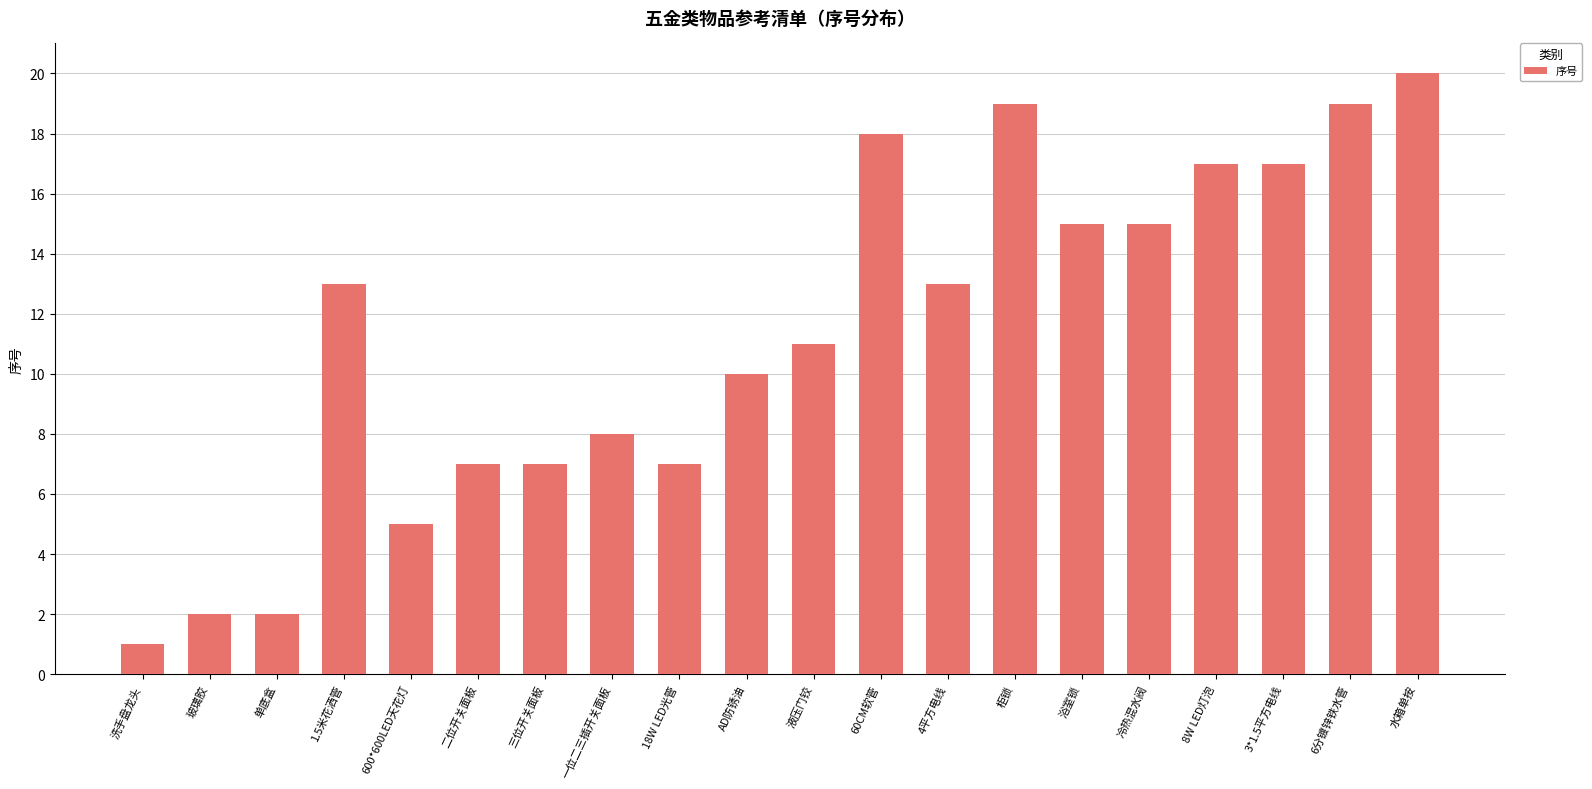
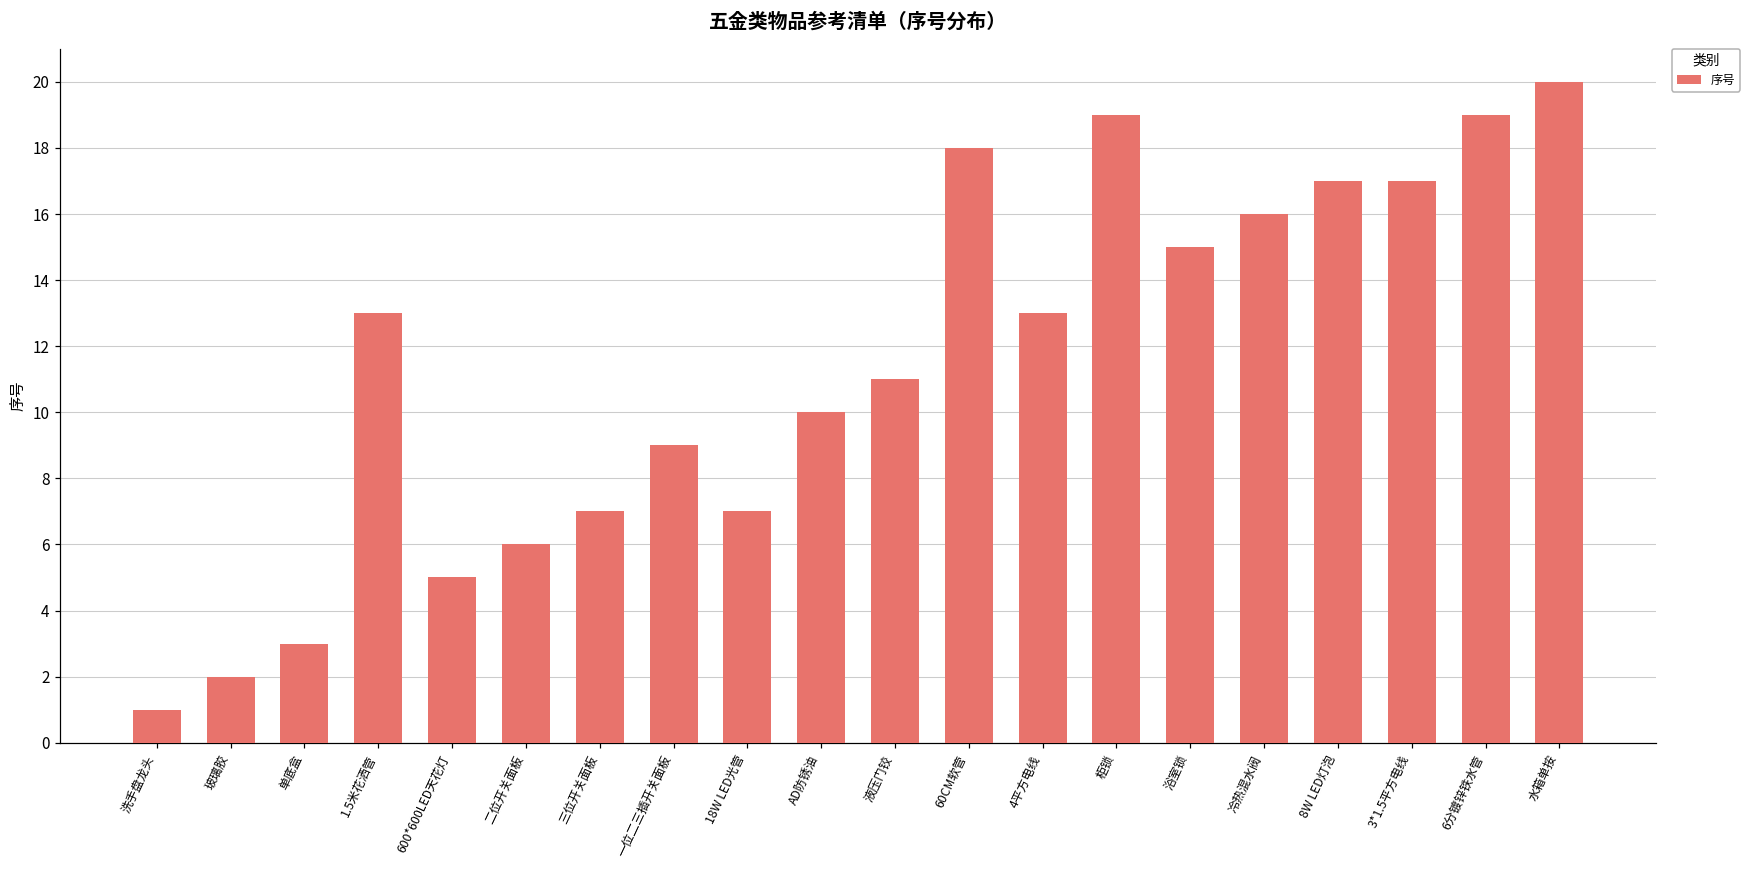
  {
    "洗手盘龙头": 1,
    "玻璃胶": 2,
-   "单底盒": 2,
+   "单底盒": 3,
    "1.5米花洒管": 13,
    "600*600LED天花灯": 5,
-   "二位开关面板": 7,
+   "二位开关面板": 6,
    "三位开关面板": 7,
-   "一位二三插开关面板": 8,
+   "一位二三插开关面板": 9,
    "18W LED光管": 7,
    "AD防锈油": 10,
    "液压门铰": 11,
    "60CM软管": 18,
    "4平方电线": 13,
    "柜锁": 19,
    "浴室锁": 15,
-   "冷热混水阀": 15,
+   "冷热混水阀": 16,
    "8W LED灯泡": 17,
    "3*1.5平方电线": 17,
    "6分镀锌铁水管": 19,
    "水箱单按": 20
  }
